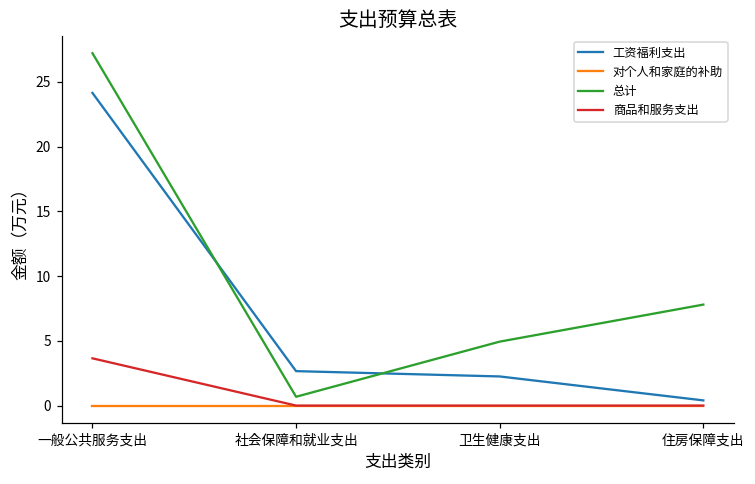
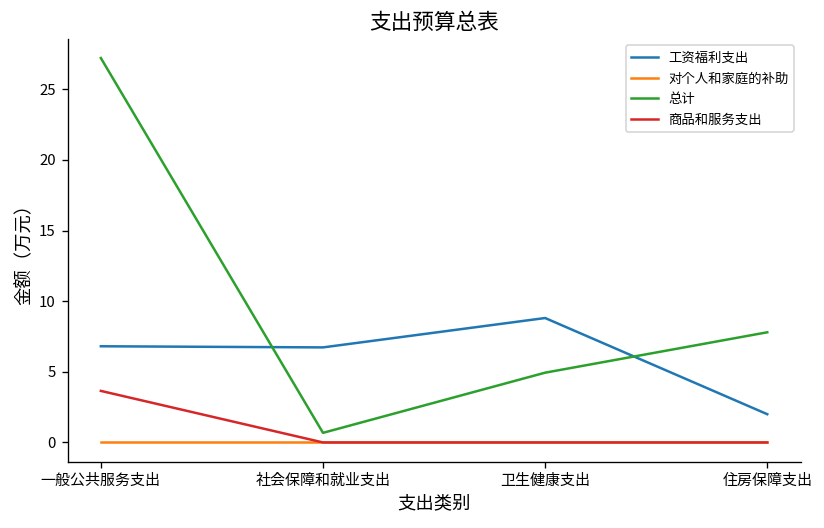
  {
    "工资福利支出": {
-     "一般公共服务支出": 24.2,
-     "社会保障和就业支出": 2.7,
-     "卫生健康支出": 2.3,
-     "住房保障支出": 0.4
+     "一般公共服务支出": 6.8,
+     "社会保障和就业支出": 6.7,
+     "卫生健康支出": 8.8,
+     "住房保障支出": 2.0
    },
    "对个人和家庭的补助": {
      "一般公共服务支出": 0.0
    },
    "总计": {
      "一般公共服务支出": 27.2,
      "社会保障和就业支出": 0.7,
      "卫生健康支出": 4.9,
      "住房保障支出": 7.8
    },
    "商品和服务支出": {
      "一般公共服务支出": 3.7
    }
  }
